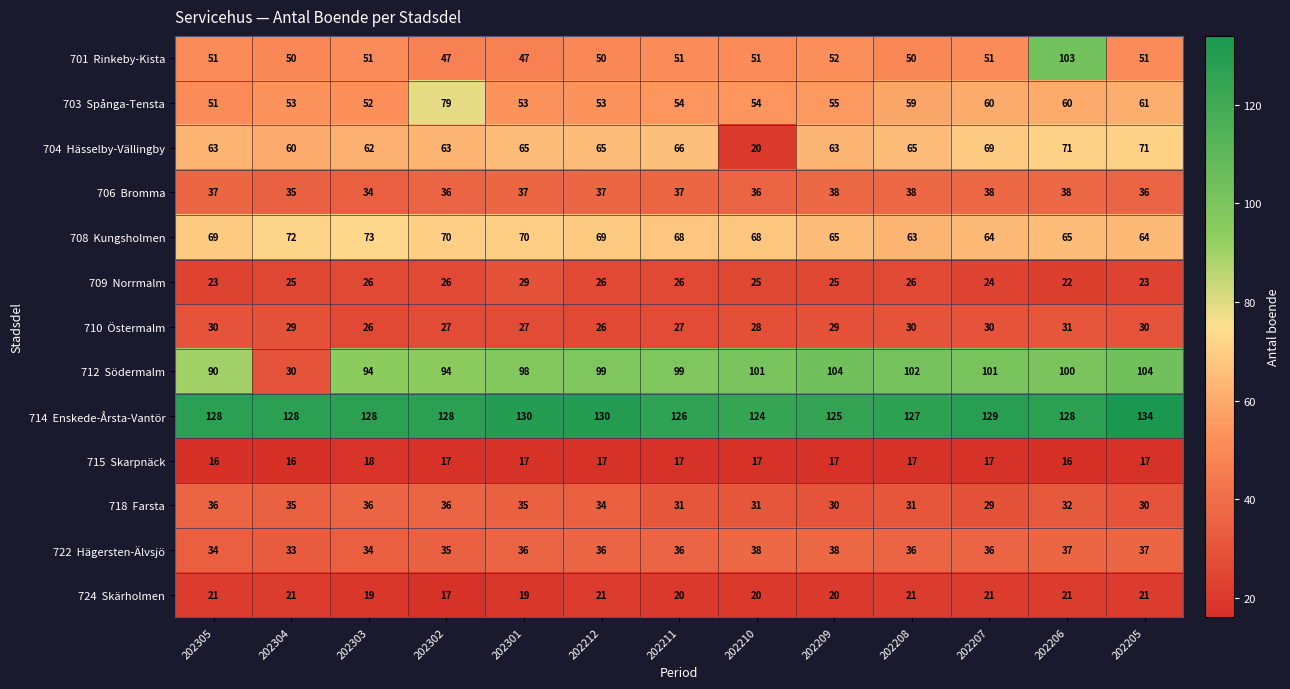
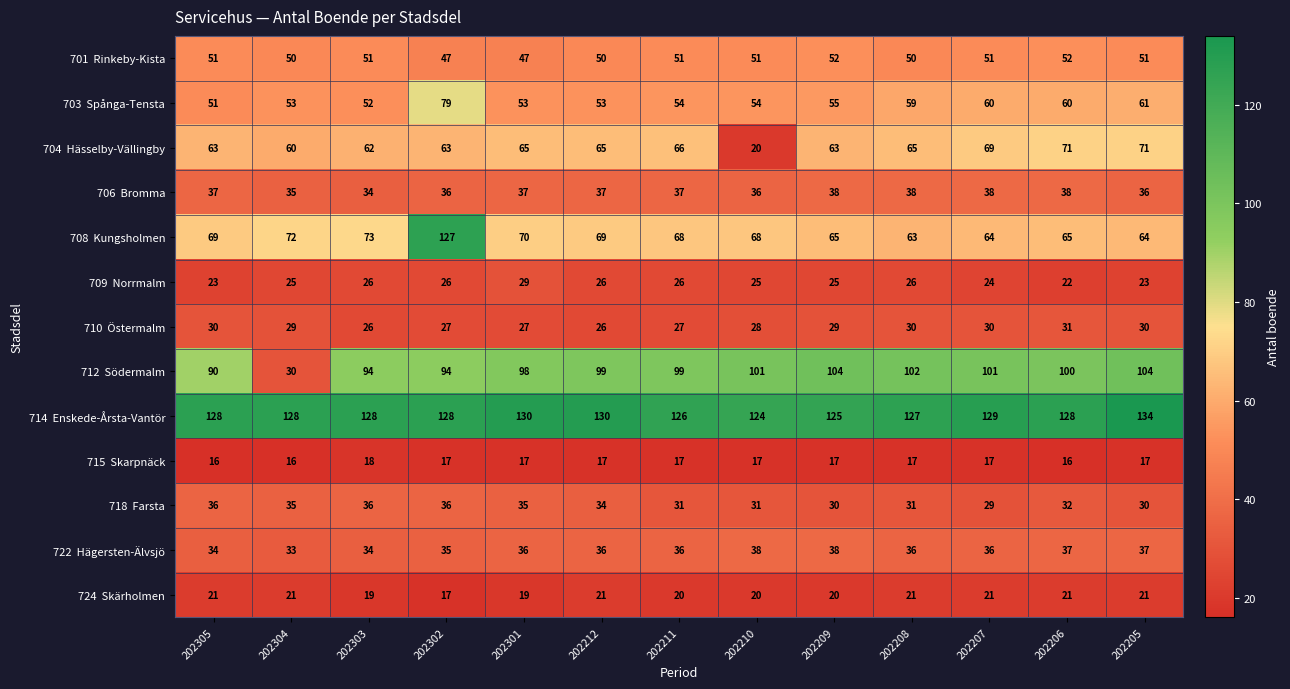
  {
    "701 Rinkeby-Kista": {
      "202305": 51,
      "202304": 50,
      "202303": 51,
      "202302": 47,
      "202301": 47,
      "202212": 50,
      "202211": 51,
      "202210": 51,
      "202209": 52,
      "202208": 50,
      "202207": 51,
-     "202206": 103,
+     "202206": 52,
      "202205": 51
    },
    "703 Spånga-Tensta": {
      "202305": 51,
      "202304": 53,
      "202303": 52,
      "202302": 79,
      "202301": 53,
      "202212": 53,
      "202211": 54,
      "202210": 54,
      "202209": 55,
      "202208": 59,
      "202207": 60,
      "202206": 60,
      "202205": 61
    },
    "704 Hässelby-Vällingby": {
      "202305": 63,
      "202304": 60,
      "202303": 62,
      "202302": 63,
      "202301": 65,
      "202212": 65,
      "202211": 66,
      "202210": 20,
      "202209": 63,
      "202208": 65,
      "202207": 69,
      "202206": 71,
      "202205": 71
    },
    "706 Bromma": {
      "202305": 37,
      "202304": 35,
      "202303": 34,
      "202302": 36,
      "202301": 37,
      "202212": 37,
      "202211": 37,
      "202210": 36,
      "202209": 38,
      "202208": 38,
      "202207": 38,
      "202206": 38,
      "202205": 36
    },
    "708 Kungsholmen": {
      "202305": 69,
      "202304": 72,
      "202303": 73,
-     "202302": 70,
+     "202302": 127,
      "202301": 70,
      "202212": 69,
      "202211": 68,
      "202210": 68,
      "202209": 65,
      "202208": 63,
      "202207": 64,
      "202206": 65,
      "202205": 64
    },
    "709 Norrmalm": {
      "202305": 23,
      "202304": 25,
      "202303": 26,
      "202302": 26,
      "202301": 29,
      "202212": 26,
      "202211": 26,
      "202210": 25,
      "202209": 25,
      "202208": 26,
      "202207": 24,
      "202206": 22,
      "202205": 23
    },
    "710 Östermalm": {
      "202305": 30,
      "202304": 29,
      "202303": 26,
      "202302": 27,
      "202301": 27,
      "202212": 26,
      "202211": 27,
      "202210": 28,
      "202209": 29,
      "202208": 30,
      "202207": 30,
      "202206": 31,
      "202205": 30
    },
    "712 Södermalm": {
      "202305": 90,
      "202304": 30,
      "202303": 94,
      "202302": 94,
      "202301": 98,
      "202212": 99,
      "202211": 99,
      "202210": 101,
      "202209": 104,
      "202208": 102,
      "202207": 101,
      "202206": 100,
      "202205": 104
    },
    "714 Enskede-Årsta-Vantör": {
      "202305": 128,
      "202304": 128,
      "202303": 128,
      "202302": 128,
      "202301": 130,
      "202212": 130,
      "202211": 126,
      "202210": 124,
      "202209": 125,
      "202208": 127,
      "202207": 129,
      "202206": 128,
      "202205": 134
    },
    "715 Skarpnäck": {
      "202305": 16,
      "202304": 16,
      "202303": 18,
      "202302": 17,
      "202301": 17,
      "202212": 17,
      "202211": 17,
      "202210": 17,
      "202209": 17,
      "202208": 17,
      "202207": 17,
      "202206": 16,
      "202205": 17
    },
    "718 Farsta": {
      "202305": 36,
      "202304": 35,
      "202303": 36,
      "202302": 36,
      "202301": 35,
      "202212": 34,
      "202211": 31,
      "202210": 31,
      "202209": 30,
      "202208": 31,
      "202207": 29,
      "202206": 32,
      "202205": 30
    },
    "722 Hägersten-Älvsjö": {
      "202305": 34,
      "202304": 33,
      "202303": 34,
      "202302": 35,
      "202301": 36,
      "202212": 36,
      "202211": 36,
      "202210": 38,
      "202209": 38,
      "202208": 36,
      "202207": 36,
      "202206": 37,
      "202205": 37
    },
    "724 Skärholmen": {
      "202305": 21,
      "202304": 21,
      "202303": 19,
      "202302": 17,
      "202301": 19,
      "202212": 21,
      "202211": 20,
      "202210": 20,
      "202209": 20,
      "202208": 21,
      "202207": 21,
      "202206": 21,
      "202205": 21
    }
  }
